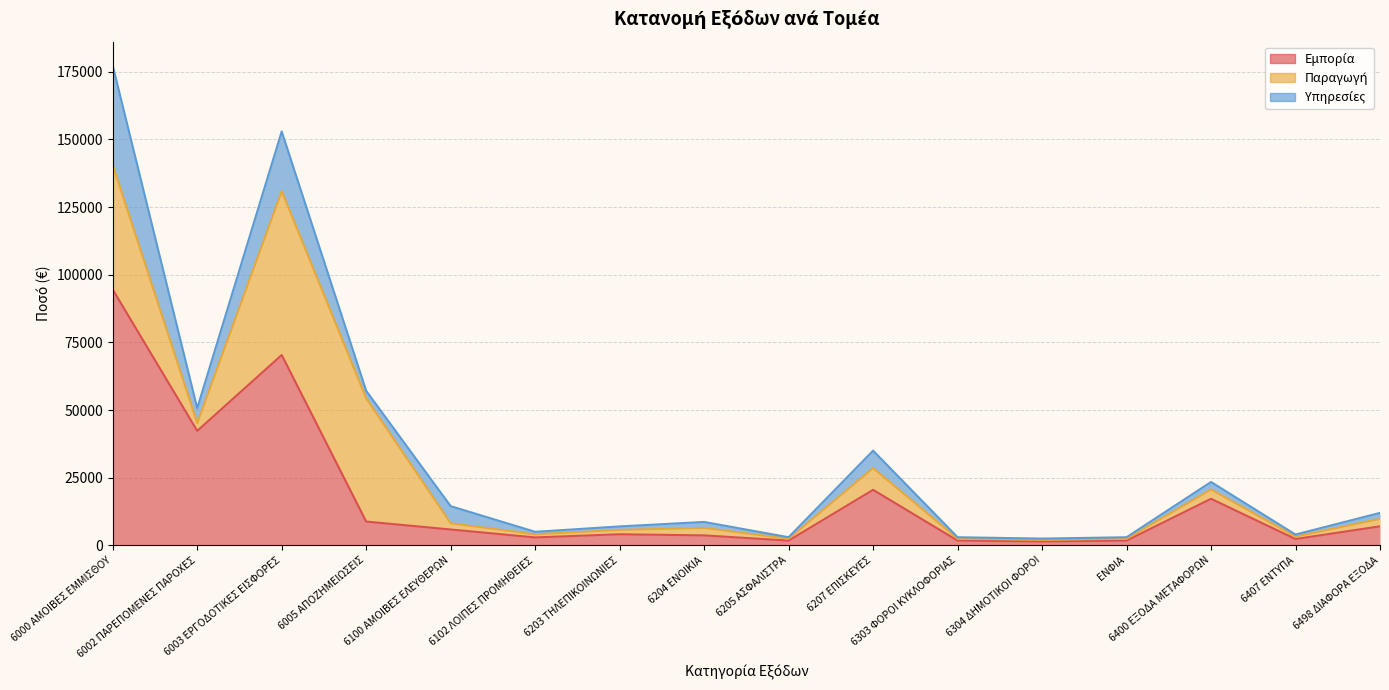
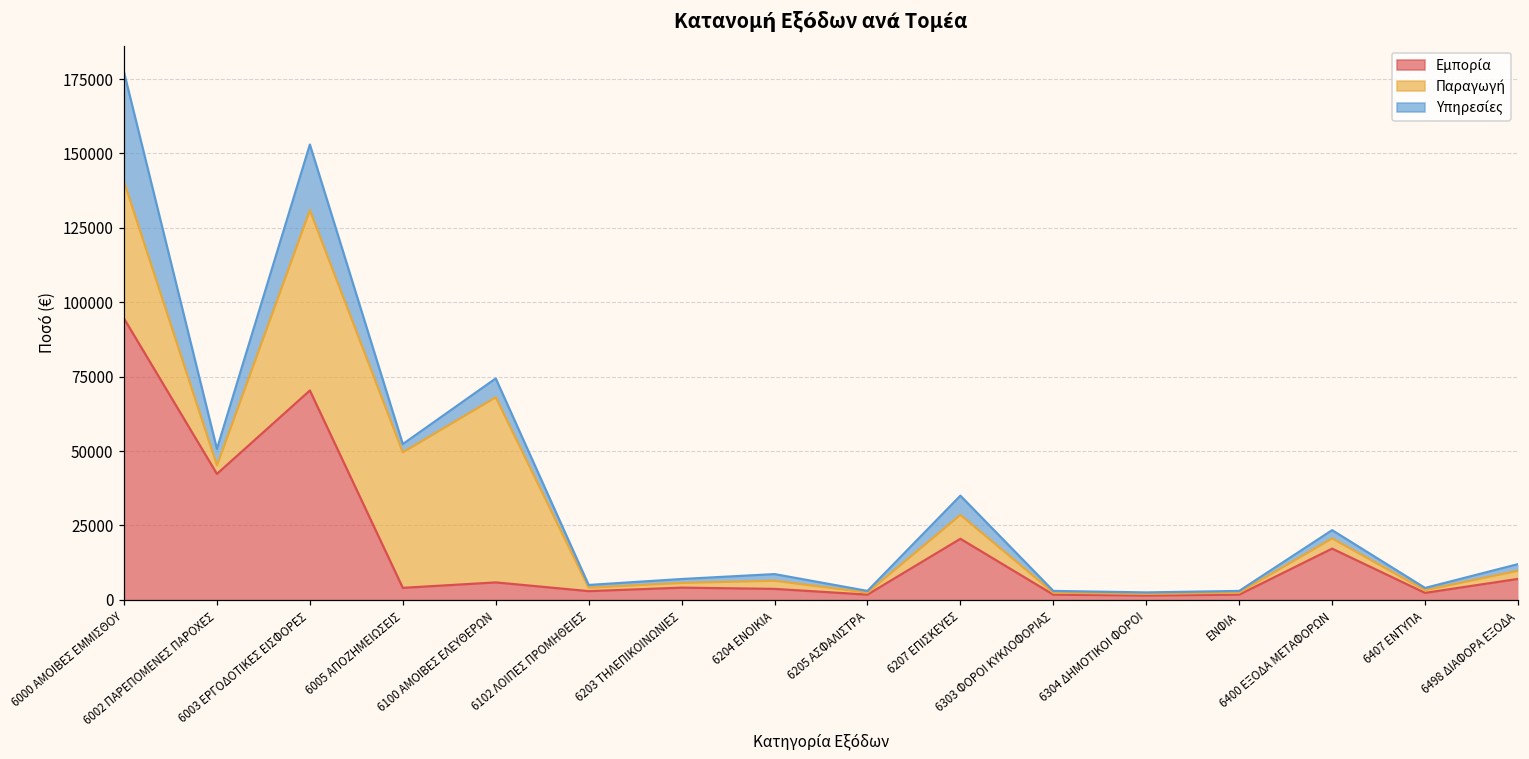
  {
    "Εμπορία": {
      "6000 ΑΜΟΙΒΕΣ ΕΜΜΙΣΘΟΥ": 95000,
      "6002 ΠΑΡΕΠΟΜΕΝΕΣ ΠΑΡΟΧΕΣ": 42000,
      "6003 ΕΡΓΟΔΟΤΙΚΕΣ ΕΙΣΦΟΡΕΣ": 70000,
-     "6005 ΑΠΟΖΗΜΕΙΩΣΕΙΣ": 9000,
+     "6005 ΑΠΟΖΗΜΕΙΩΣΕΙΣ": 4000,
      "6100 ΑΜΟΙΒΕΣ ΕΛΕΥΘΕΡΩΝ": 6000,
      "6102 ΛΟΙΠΕΣ ΠΡΟΜΗΘΕΙΕΣ": 3000,
      "6203 ΤΗΛΕΠΙΚΟΙΝΩΝΙΕΣ": 4000,
      "6204 ΕΝΟΙΚΙΑ": 4000,
      "6207 ΕΠΙΣΚΕΥΕΣ": 21000,
      "6400 ΕΞΟΔΑ ΜΕΤΑΦΟΡΩΝ": 17000,
      "6498 ΔΙΑΦΟΡΑ ΕΞΟΔΑ": 7000
    },
    "Παραγωγή": {
      "6000 ΑΜΟΙΒΕΣ ΕΜΜΙΣΘΟΥ": 46000,
      "6002 ΠΑΡΕΠΟΜΕΝΕΣ ΠΑΡΟΧΕΣ": 3000,
      "6003 ΕΡΓΟΔΟΤΙΚΕΣ ΕΙΣΦΟΡΕΣ": 61000,
      "6005 ΑΠΟΖΗΜΕΙΩΣΕΙΣ": 46000,
-     "6100 ΑΜΟΙΒΕΣ ΕΛΕΥΘΕΡΩΝ": 2000,
+     "6100 ΑΜΟΙΒΕΣ ΕΛΕΥΘΕΡΩΝ": 62000,
      "6203 ΤΗΛΕΠΙΚΟΙΝΩΝΙΕΣ": 2000,
      "6204 ΕΝΟΙΚΙΑ": 3000,
      "6207 ΕΠΙΣΚΕΥΕΣ": 8000,
      "6400 ΕΞΟΔΑ ΜΕΤΑΦΟΡΩΝ": 3000,
      "6498 ΔΙΑΦΟΡΑ ΕΞΟΔΑ": 3000
    },
    "Υπηρεσίες": {
      "6000 ΑΜΟΙΒΕΣ ΕΜΜΙΣΘΟΥ": 37000,
      "6002 ΠΑΡΕΠΟΜΕΝΕΣ ΠΑΡΟΧΕΣ": 6000,
      "6003 ΕΡΓΟΔΟΤΙΚΕΣ ΕΙΣΦΟΡΕΣ": 22000,
      "6005 ΑΠΟΖΗΜΕΙΩΣΕΙΣ": 3000,
      "6100 ΑΜΟΙΒΕΣ ΕΛΕΥΘΕΡΩΝ": 6000,
      "6203 ΤΗΛΕΠΙΚΟΙΝΩΝΙΕΣ": 1000,
      "6204 ΕΝΟΙΚΙΑ": 2000,
      "6207 ΕΠΙΣΚΕΥΕΣ": 6000,
      "6400 ΕΞΟΔΑ ΜΕΤΑΦΟΡΩΝ": 3000,
      "6498 ΔΙΑΦΟΡΑ ΕΞΟΔΑ": 2000
    }
  }
